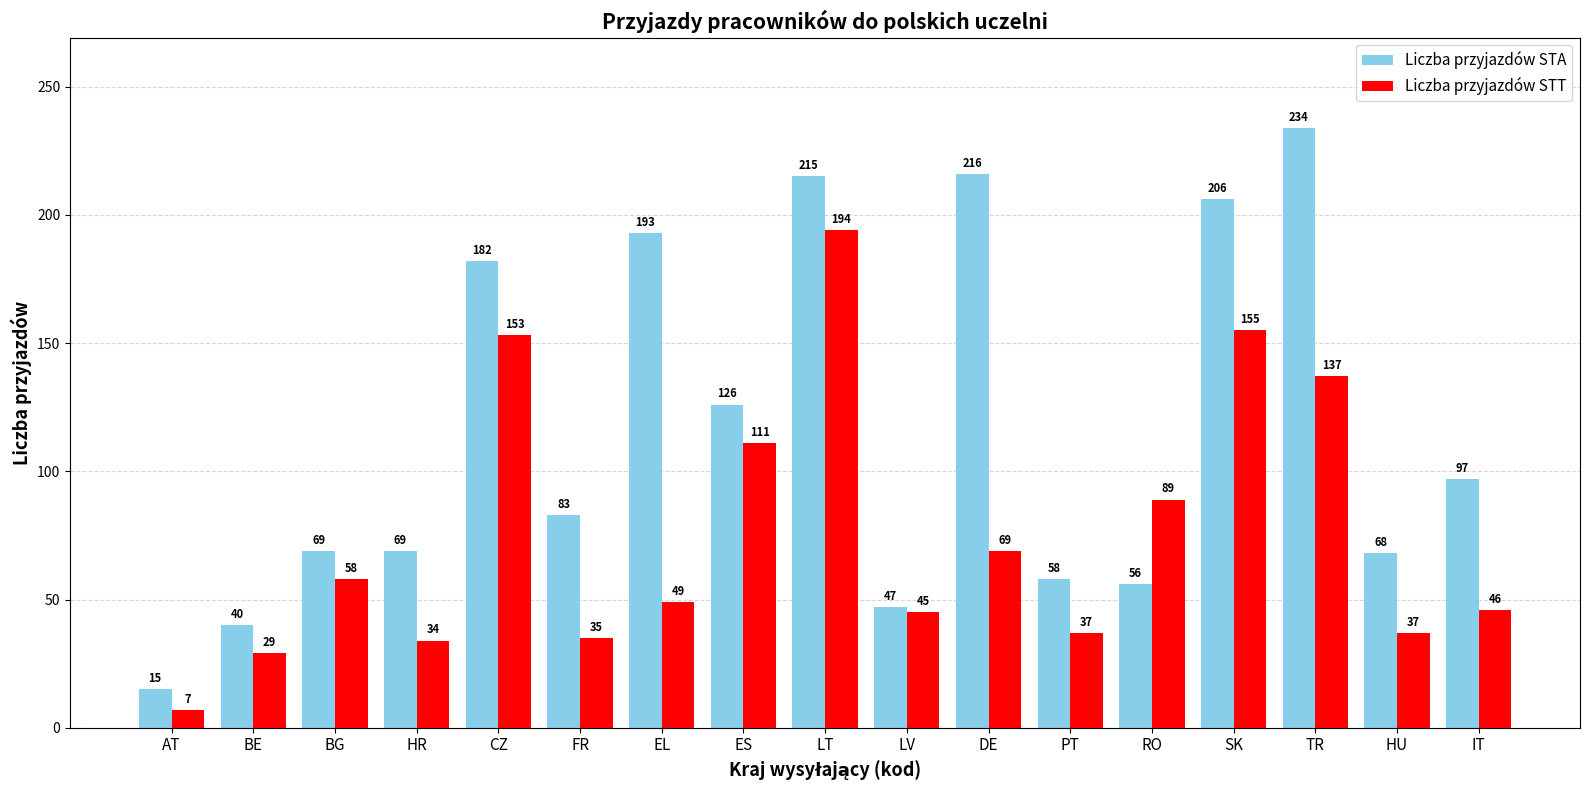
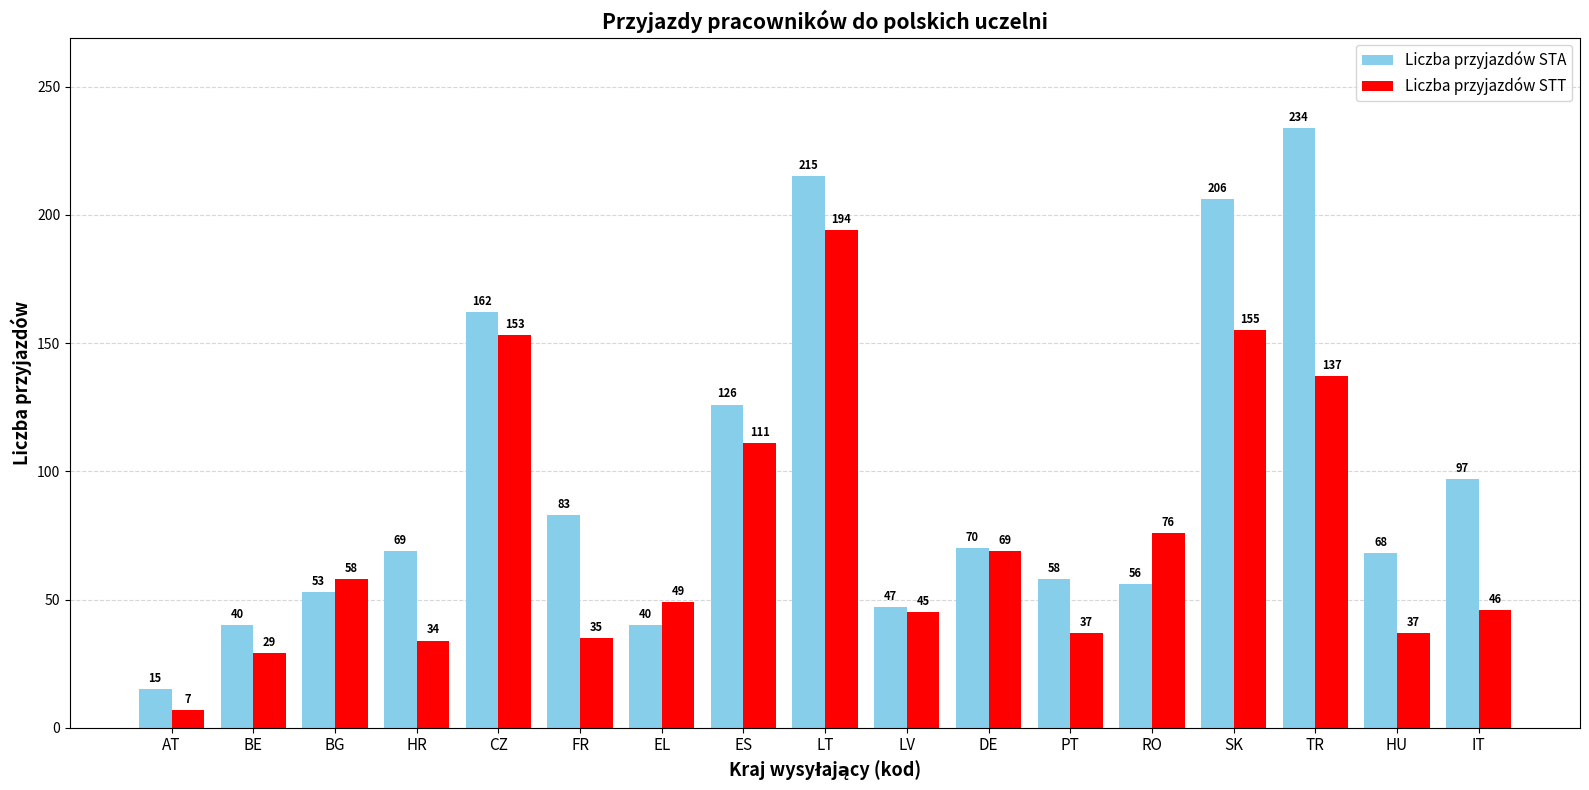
  {
    "Liczba przyjazdów STA": {
      "AT": 15,
      "BE": 40,
-     "BG": 69,
+     "BG": 53,
      "HR": 69,
-     "CZ": 182,
+     "CZ": 162,
      "FR": 83,
-     "EL": 193,
+     "EL": 40,
      "ES": 126,
      "LT": 215,
      "LV": 47,
-     "DE": 216,
+     "DE": 70,
      "PT": 58,
      "RO": 56,
      "SK": 206,
      "TR": 234,
      "HU": 68,
      "IT": 97
    },
    "Liczba przyjazdów STT": {
      "AT": 7,
      "BE": 29,
      "BG": 58,
      "HR": 34,
      "CZ": 153,
      "FR": 35,
      "EL": 49,
      "ES": 111,
      "LT": 194,
      "LV": 45,
      "DE": 69,
      "PT": 37,
-     "RO": 89,
+     "RO": 76,
      "SK": 155,
      "TR": 137,
      "HU": 37,
      "IT": 46
    }
  }
